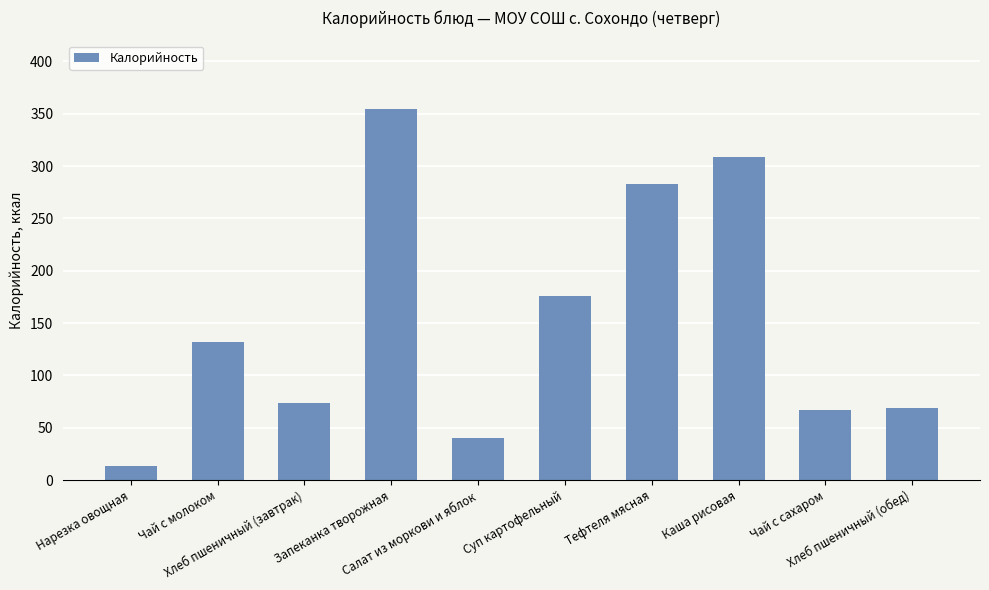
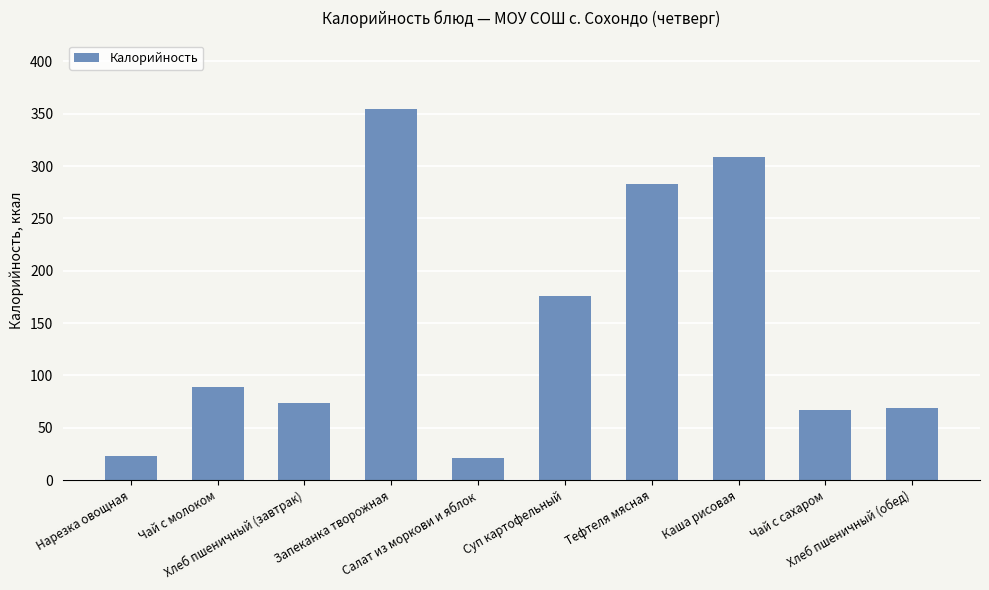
  {
-   "Нарезка овощная": 14,
-   "Чай с молоком": 132,
+   "Нарезка овощная": 23,
+   "Чай с молоком": 89,
    "Хлеб пшеничный (завтрак)": 74,
    "Запеканка творожная": 354,
-   "Салат из моркови и яблок": 40,
+   "Салат из моркови и яблок": 21,
    "Суп картофельный": 176,
    "Тефтеля мясная": 283,
    "Каша рисовая": 308,
    "Чай с сахаром": 67,
    "Хлеб пшеничный (обед)": 69
  }
